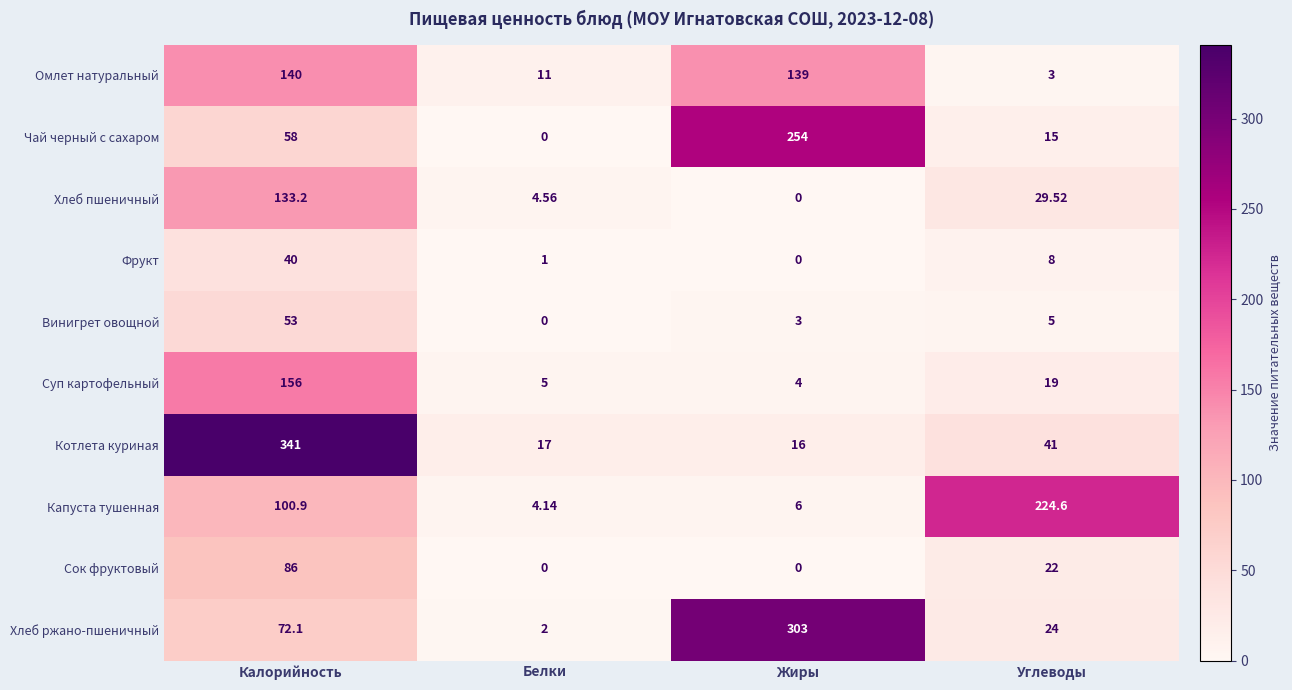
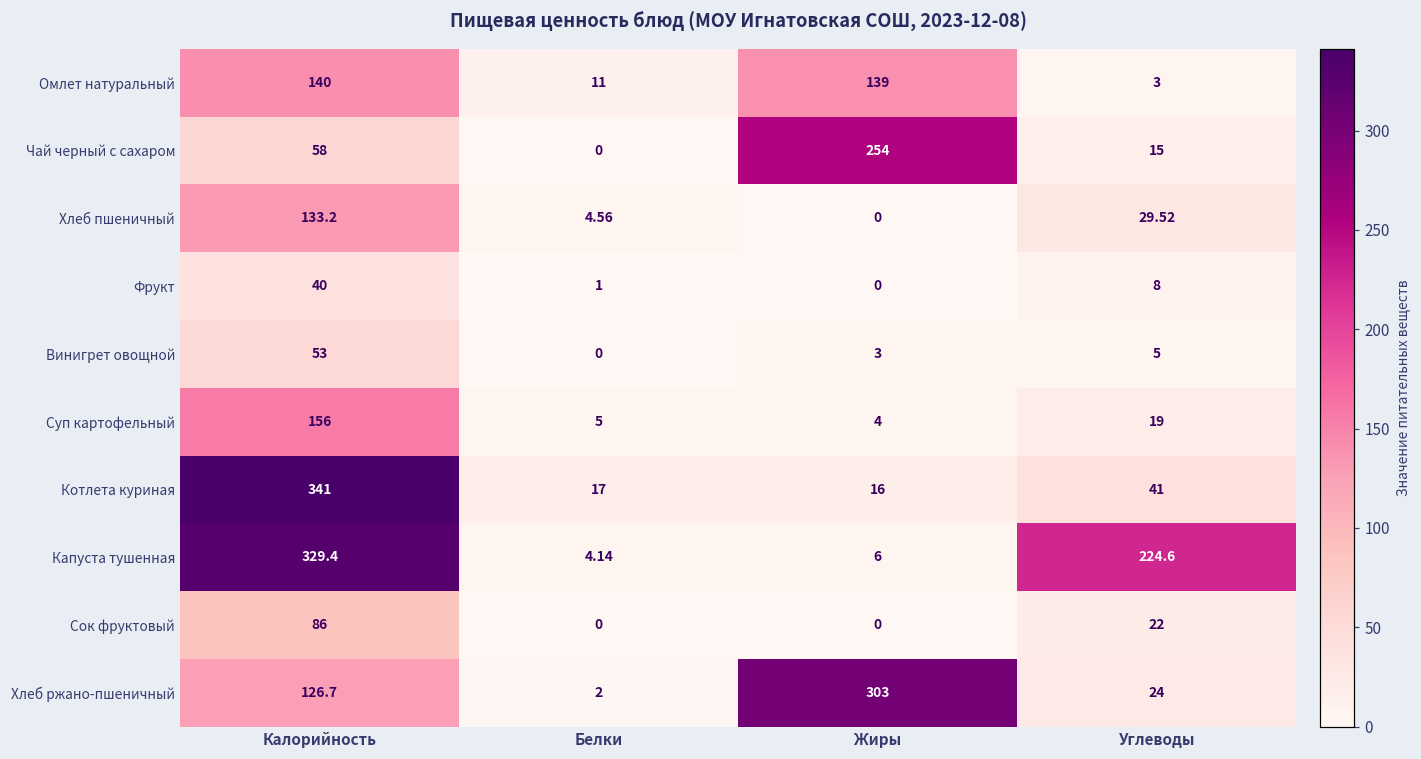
  {
    "Омлет натуральный": {
      "Калорийность": 140,
      "Белки": 11,
      "Жиры": 139,
      "Углеводы": 3
    },
    "Чай черный с сахаром": {
      "Калорийность": 58,
      "Белки": 0,
      "Жиры": 254,
      "Углеводы": 15
    },
    "Хлеб пшеничный": {
      "Калорийность": 133.2,
      "Белки": 4.56,
      "Жиры": 0,
      "Углеводы": 29.52
    },
    "Фрукт": {
      "Калорийность": 40,
      "Белки": 1,
      "Жиры": 0,
      "Углеводы": 8
    },
    "Винигрет овощной": {
      "Калорийность": 53,
      "Белки": 0,
      "Жиры": 3,
      "Углеводы": 5
    },
    "Суп картофельный": {
      "Калорийность": 156,
      "Белки": 5,
      "Жиры": 4,
      "Углеводы": 19
    },
    "Котлета куриная": {
      "Калорийность": 341,
      "Белки": 17,
      "Жиры": 16,
      "Углеводы": 41
    },
    "Капуста тушенная": {
-     "Калорийность": 100.9,
+     "Калорийность": 329.4,
      "Белки": 4.14,
      "Жиры": 6,
      "Углеводы": 224.6
    },
    "Сок фруктовый": {
      "Калорийность": 86,
      "Белки": 0,
      "Жиры": 0,
      "Углеводы": 22
    },
    "Хлеб ржано-пшеничный": {
-     "Калорийность": 72.1,
+     "Калорийность": 126.7,
      "Белки": 2,
      "Жиры": 303,
      "Углеводы": 24
    }
  }
